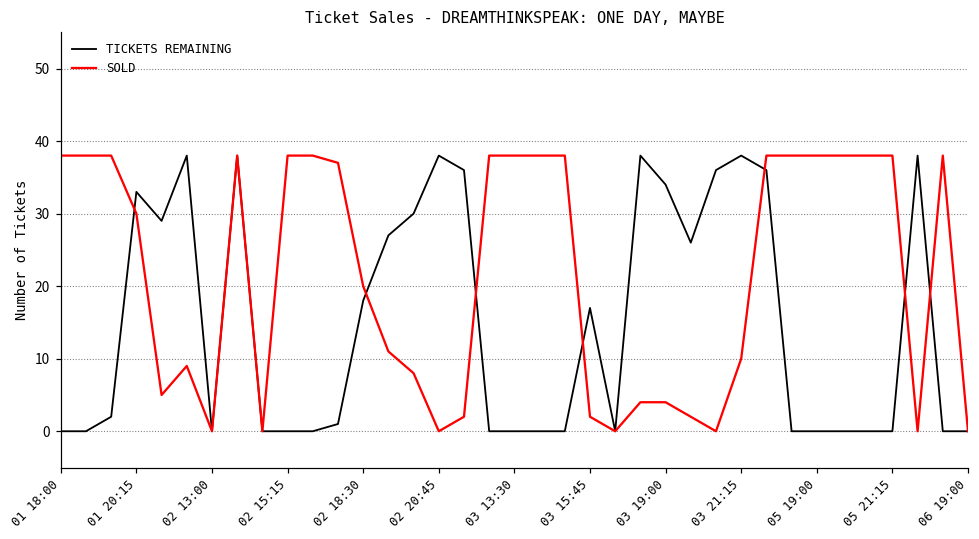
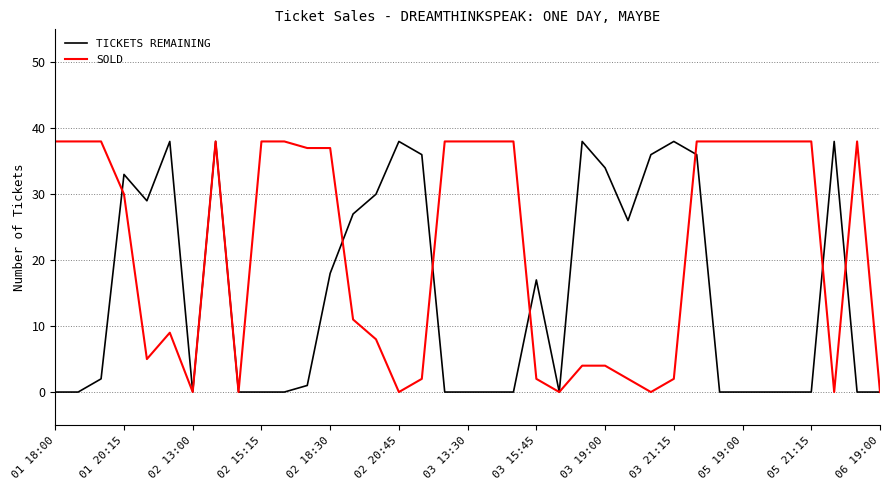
  {
    "TICKETS REMAINING": {
      "01 18:00": 0,
      "01 20:15": 33,
      "02 15:15": 0,
      "02 18:30": 18,
      "02 20:45": 38,
      "03 13:30": 0,
      "03 15:45": 17,
      "03 19:00": 34,
      "03 21:15": 38,
      "05 19:00": 0,
      "05 21:15": 0
    },
    "SOLD": {
      "01 18:00": 38,
      "01 20:15": 30,
      "02 15:15": 38,
-     "02 18:30": 20,
+     "02 18:30": 37,
      "02 20:45": 0,
      "03 13:30": 38,
      "03 15:45": 2,
      "03 19:00": 4,
-     "03 21:15": 10,
+     "03 21:15": 2,
      "05 19:00": 38,
      "05 21:15": 38
    }
  }
